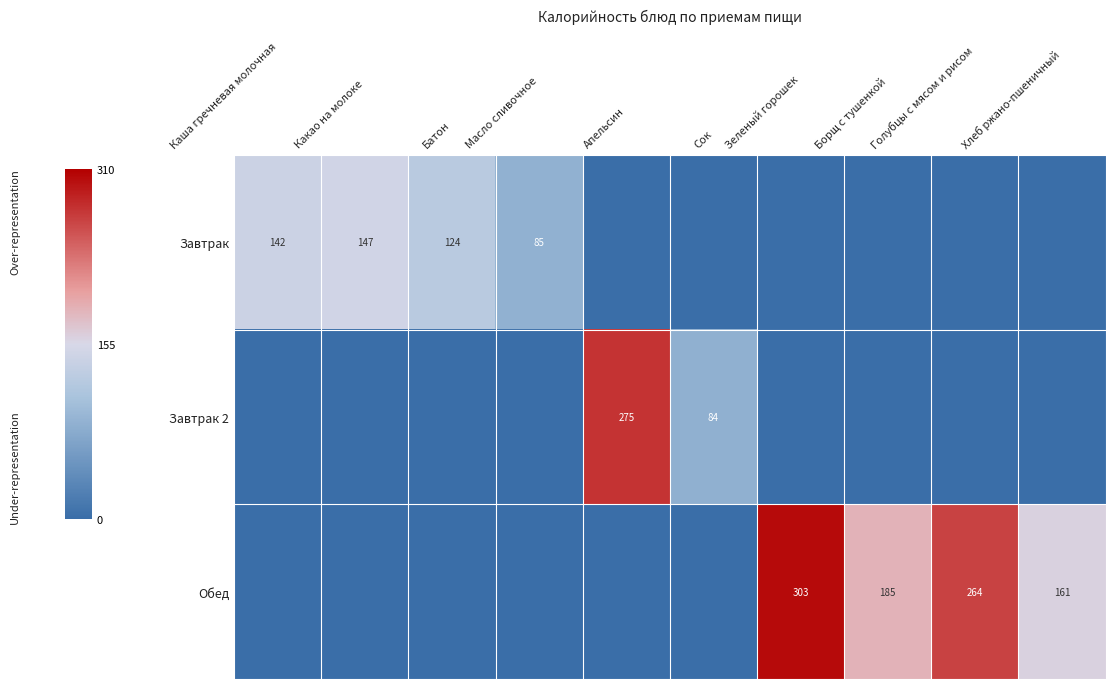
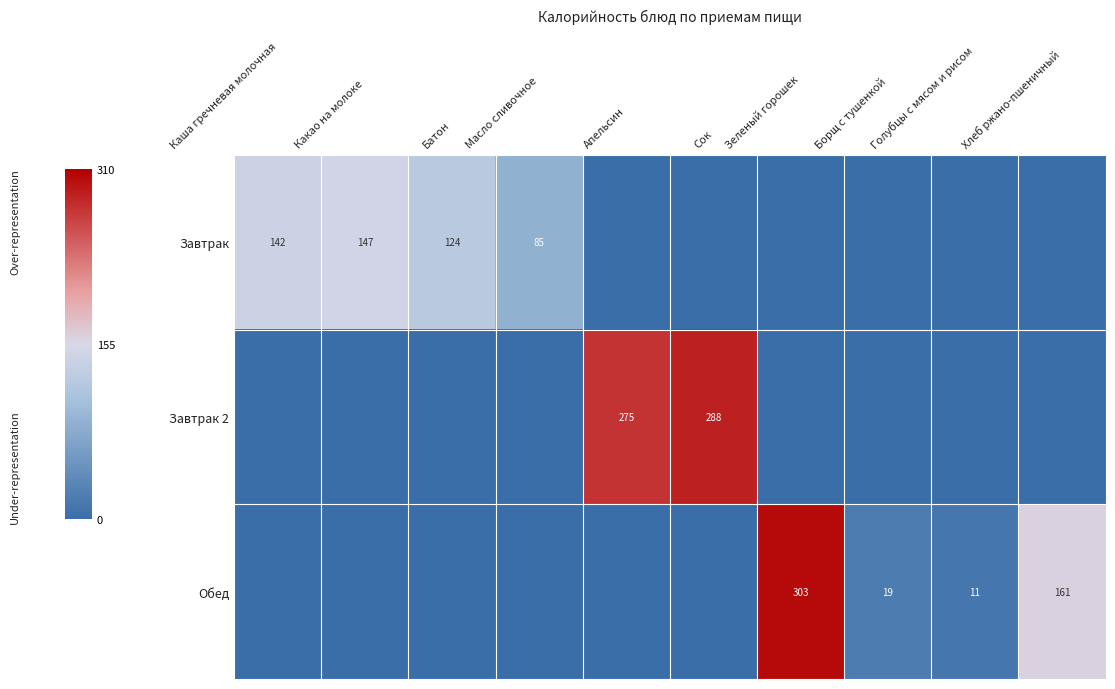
  {
    "Завтрак": {
      "Каша гречневая молочная": 142,
      "Какао на молоке": 147,
      "Батон": 124,
      "Масло сливочное": 85
    },
    "Завтрак 2": {
      "Апельсин": 275,
-     "Сок": 84
+     "Сок": 288
    },
    "Обед": {
      "Зеленый горошек": 303,
-     "Борщ с тушенкой": 185,
-     "Голубцы с мясом и рисом": 264,
+     "Борщ с тушенкой": 19,
+     "Голубцы с мясом и рисом": 11,
      "Хлеб ржано-пшеничный": 161
    }
  }
